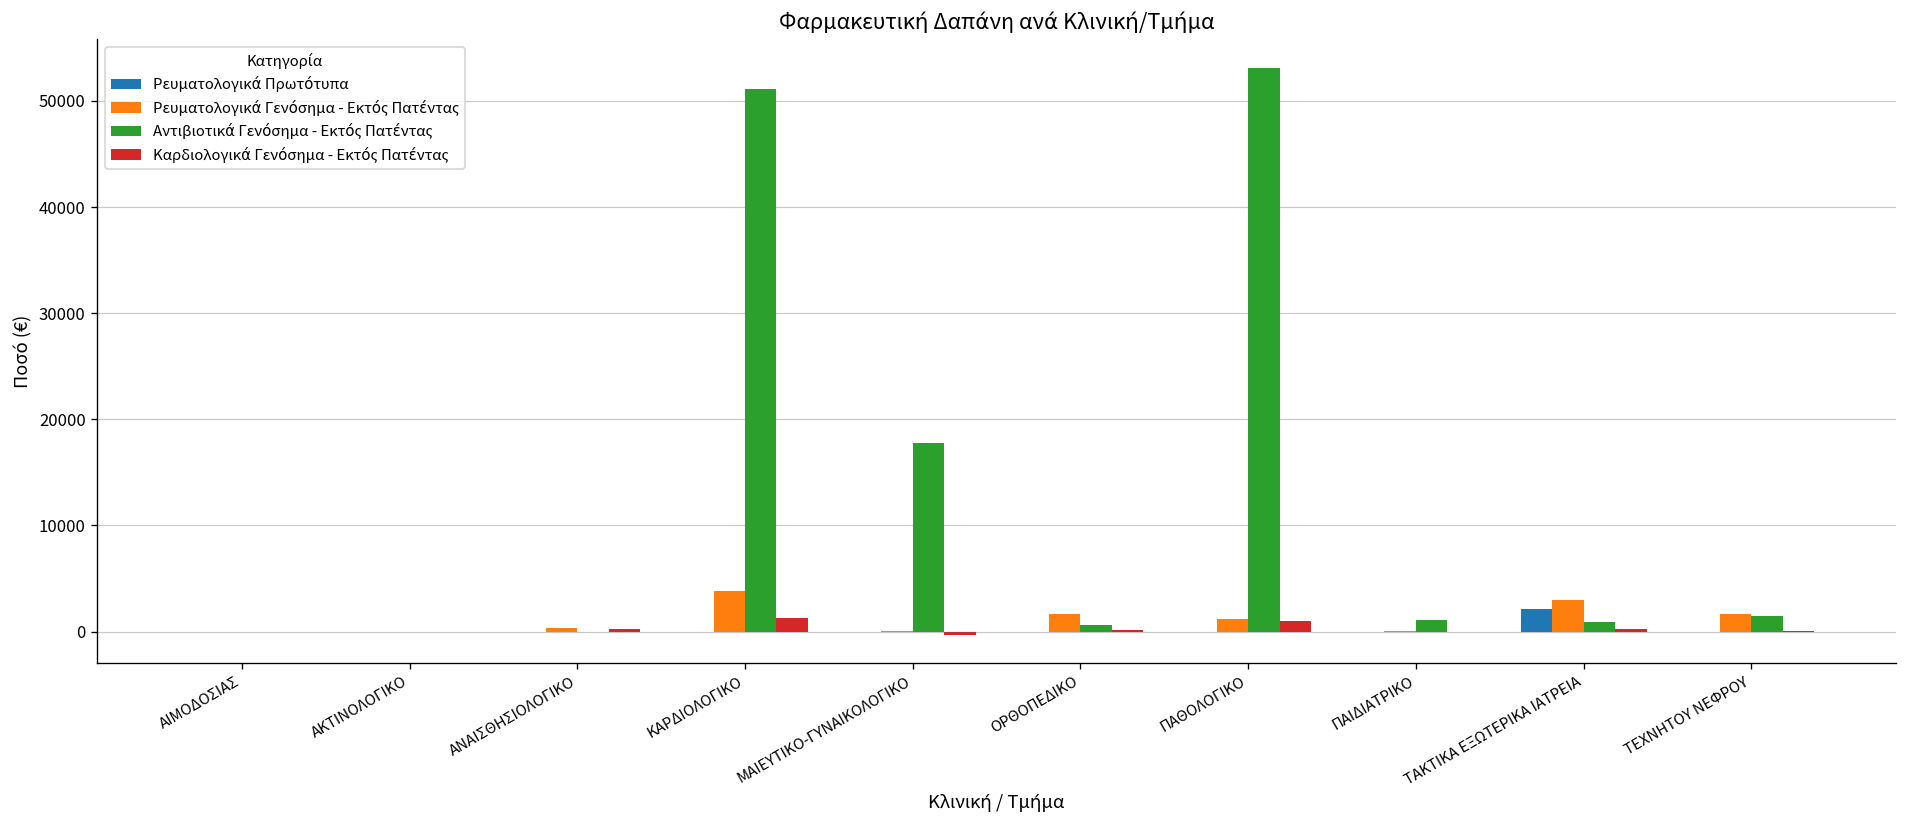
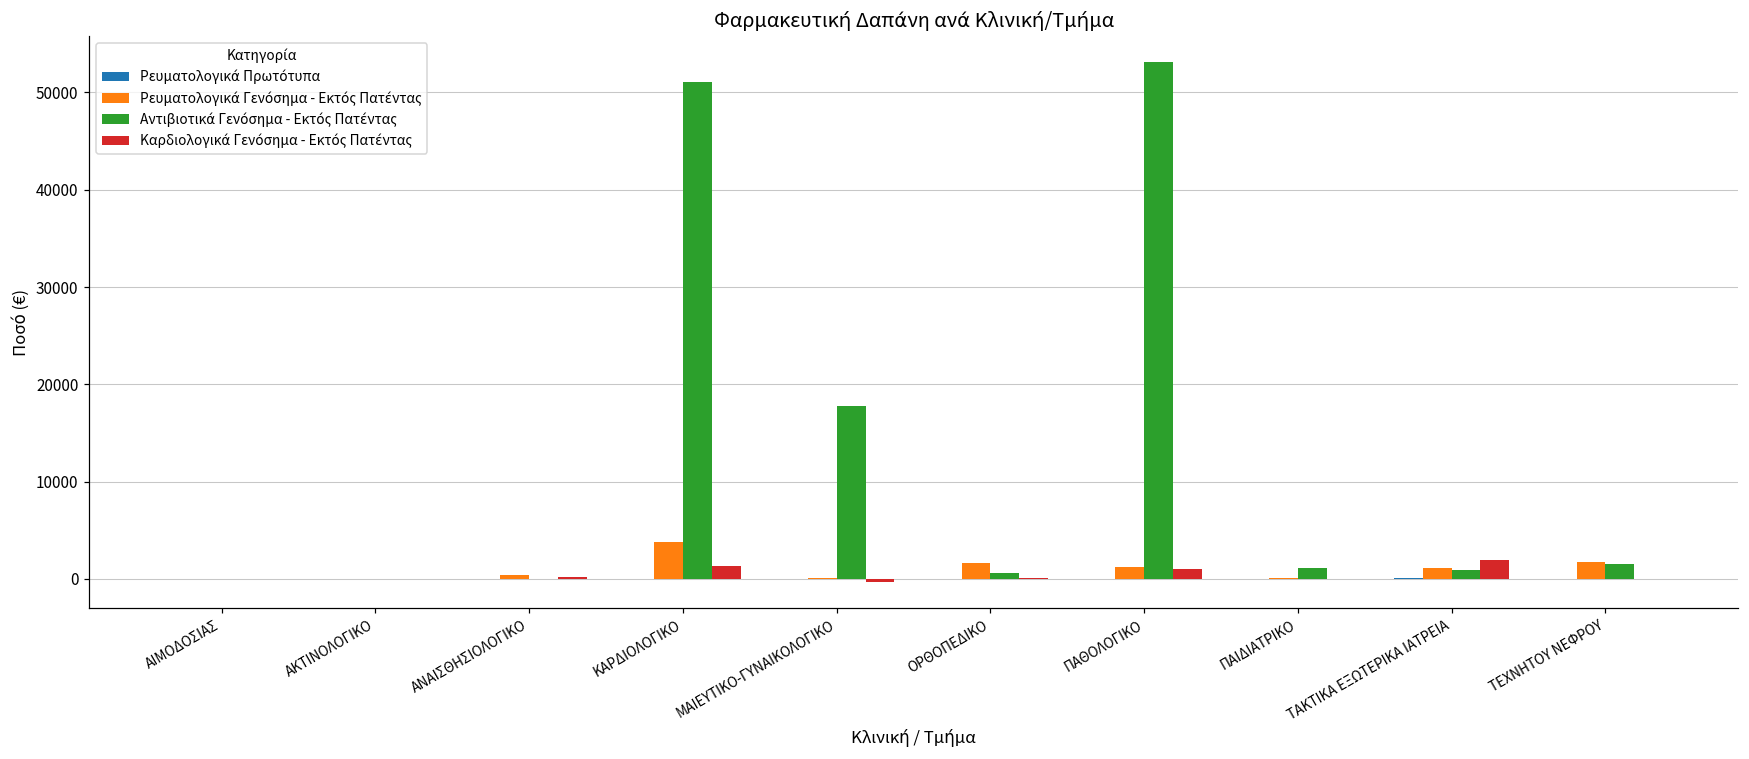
  {
    "Ρευματολογικά Πρωτότυπα": {
      "ΑΙΜΟΔΟΣΙΑΣ": 0,
      "ΑΚΤΙΝΟΛΟΓΙΚΟ": 0,
      "ΑΝΑΙΣΘΗΣΙΟΛΟΓΙΚΟ": 0,
      "ΚΑΡΔΙΟΛΟΓΙΚΟ": 0,
      "ΜΑΙΕΥΤΙΚΟ-ΓΥΝΑΙΚΟΛΟΓΙΚΟ": 0,
      "ΠΑΘΟΛΟΓΙΚΟ": 0,
      "ΠΑΙΔΙΑΤΡΙΚΟ": 0,
-     "ΤΑΚΤΙΚΑ ΕΞΩΤΕΡΙΚΑ ΙΑΤΡΕΙΑ": 2000,
+     "ΤΑΚΤΙΚΑ ΕΞΩΤΕΡΙΚΑ ΙΑΤΡΕΙΑ": 0,
      "ΤΕΧΝΗΤΟΥ ΝΕΦΡΟΥ": 0
    },
    "Ρευματολογικά Γενόσημα - Εκτός Πατέντας": {
      "ΑΙΜΟΔΟΣΙΑΣ": 0,
      "ΑΚΤΙΝΟΛΟΓΙΚΟ": 0,
      "ΑΝΑΙΣΘΗΣΙΟΛΟΓΙΚΟ": 0,
      "ΚΑΡΔΙΟΛΟΓΙΚΟ": 4000,
      "ΟΡΘΟΠΕΔΙΚΟ": 2000,
      "ΠΑΘΟΛΟΓΙΚΟ": 1000,
-     "ΤΑΚΤΙΚΑ ΕΞΩΤΕΡΙΚΑ ΙΑΤΡΕΙΑ": 3000,
+     "ΤΑΚΤΙΚΑ ΕΞΩΤΕΡΙΚΑ ΙΑΤΡΕΙΑ": 1000,
      "ΤΕΧΝΗΤΟΥ ΝΕΦΡΟΥ": 2000
    },
    "Αντιβιοτικά Γενόσημα - Εκτός Πατέντας": {
      "ΑΙΜΟΔΟΣΙΑΣ": 0,
      "ΑΚΤΙΝΟΛΟΓΙΚΟ": 0,
      "ΑΝΑΙΣΘΗΣΙΟΛΟΓΙΚΟ": 0,
      "ΚΑΡΔΙΟΛΟΓΙΚΟ": 51000,
      "ΜΑΙΕΥΤΙΚΟ-ΓΥΝΑΙΚΟΛΟΓΙΚΟ": 18000,
      "ΟΡΘΟΠΕΔΙΚΟ": 1000,
      "ΠΑΘΟΛΟΓΙΚΟ": 53000,
      "ΠΑΙΔΙΑΤΡΙΚΟ": 1000,
      "ΤΑΚΤΙΚΑ ΕΞΩΤΕΡΙΚΑ ΙΑΤΡΕΙΑ": 1000,
      "ΤΕΧΝΗΤΟΥ ΝΕΦΡΟΥ": 1000
    },
    "Καρδιολογικά Γενόσημα - Εκτός Πατέντας": {
      "ΑΙΜΟΔΟΣΙΑΣ": 0,
      "ΑΚΤΙΝΟΛΟΓΙΚΟ": 0,
      "ΚΑΡΔΙΟΛΟΓΙΚΟ": 1000,
      "ΜΑΙΕΥΤΙΚΟ-ΓΥΝΑΙΚΟΛΟΓΙΚΟ": 0,
      "ΠΑΘΟΛΟΓΙΚΟ": 1000,
      "ΠΑΙΔΙΑΤΡΙΚΟ": 0,
-     "ΤΑΚΤΙΚΑ ΕΞΩΤΕΡΙΚΑ ΙΑΤΡΕΙΑ": 0
+     "ΤΑΚΤΙΚΑ ΕΞΩΤΕΡΙΚΑ ΙΑΤΡΕΙΑ": 2000
    }
  }
